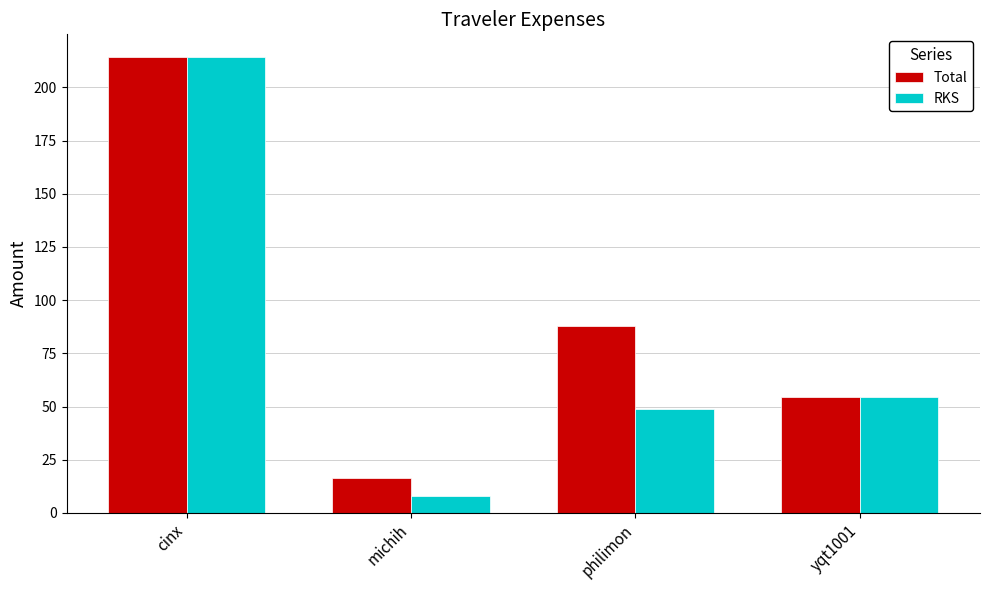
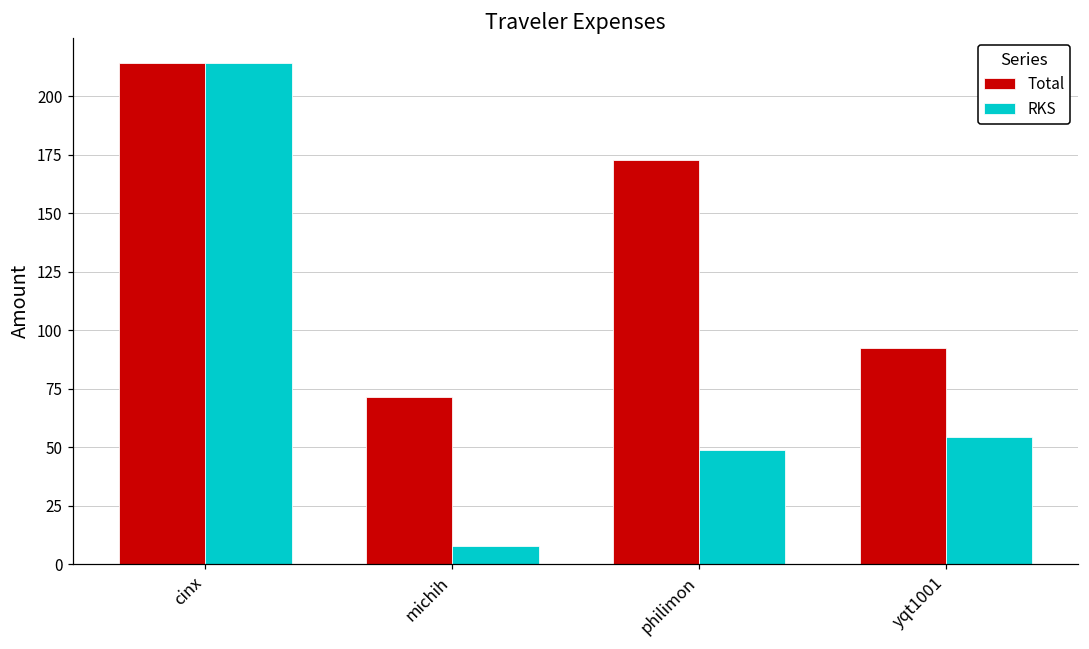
  {
    "Total": {
      "cinx": 214,
-     "michih": 16,
-     "philimon": 88,
-     "yqt1001": 54
+     "michih": 72,
+     "philimon": 173,
+     "yqt1001": 92
    },
    "RKS": {
      "cinx": 214,
      "michih": 8,
      "philimon": 49,
      "yqt1001": 54
    }
  }
